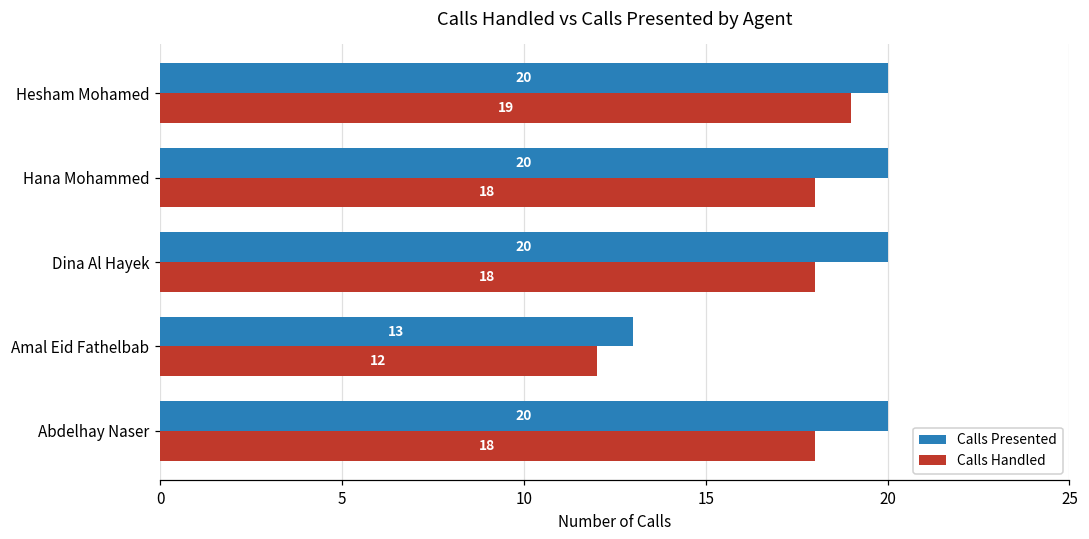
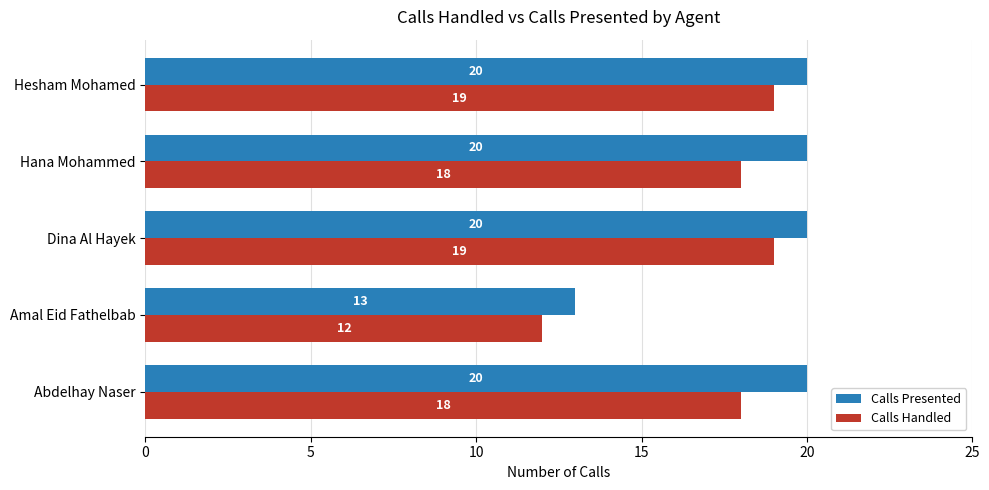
  {
    "Calls Presented": {
      "Hesham Mohamed": 20,
      "Hana Mohammed": 20,
      "Dina Al Hayek": 20,
      "Amal Eid Fathelbab": 13,
      "Abdelhay Naser": 20
    },
    "Calls Handled": {
      "Hesham Mohamed": 19,
      "Hana Mohammed": 18,
-     "Dina Al Hayek": 18,
+     "Dina Al Hayek": 19,
      "Amal Eid Fathelbab": 12,
      "Abdelhay Naser": 18
    }
  }
